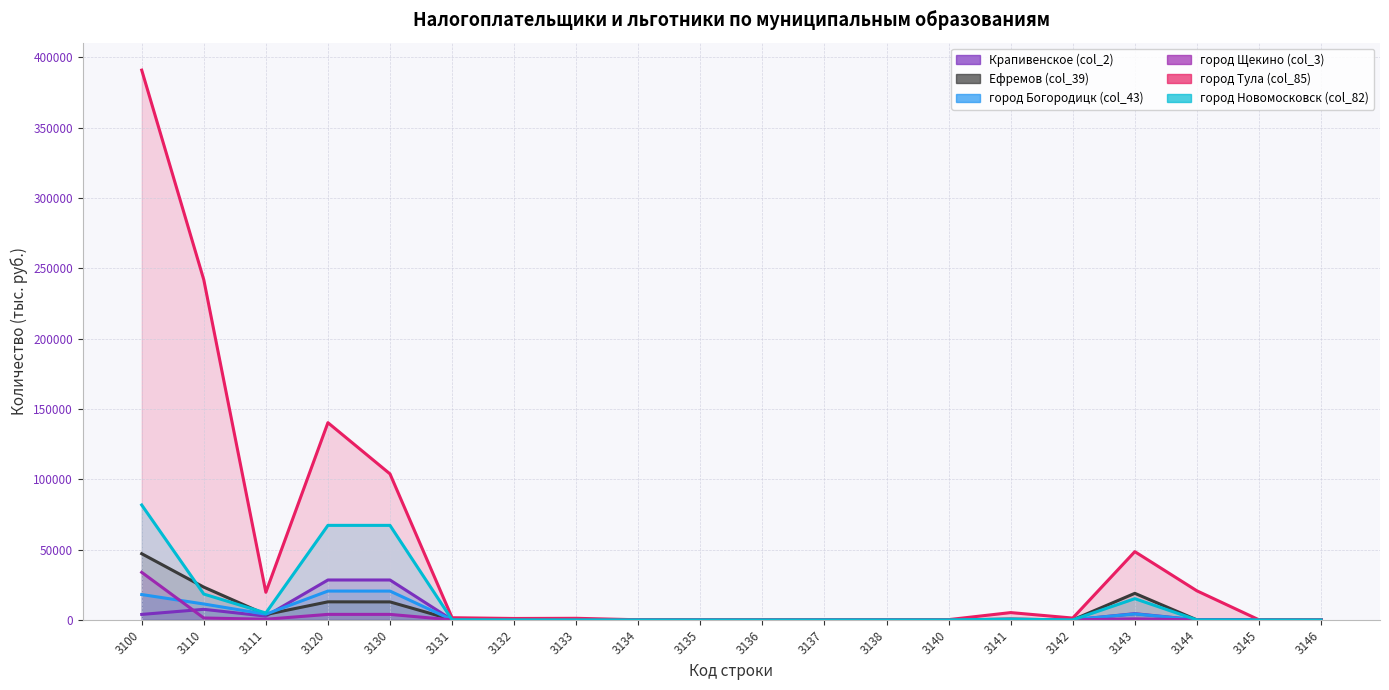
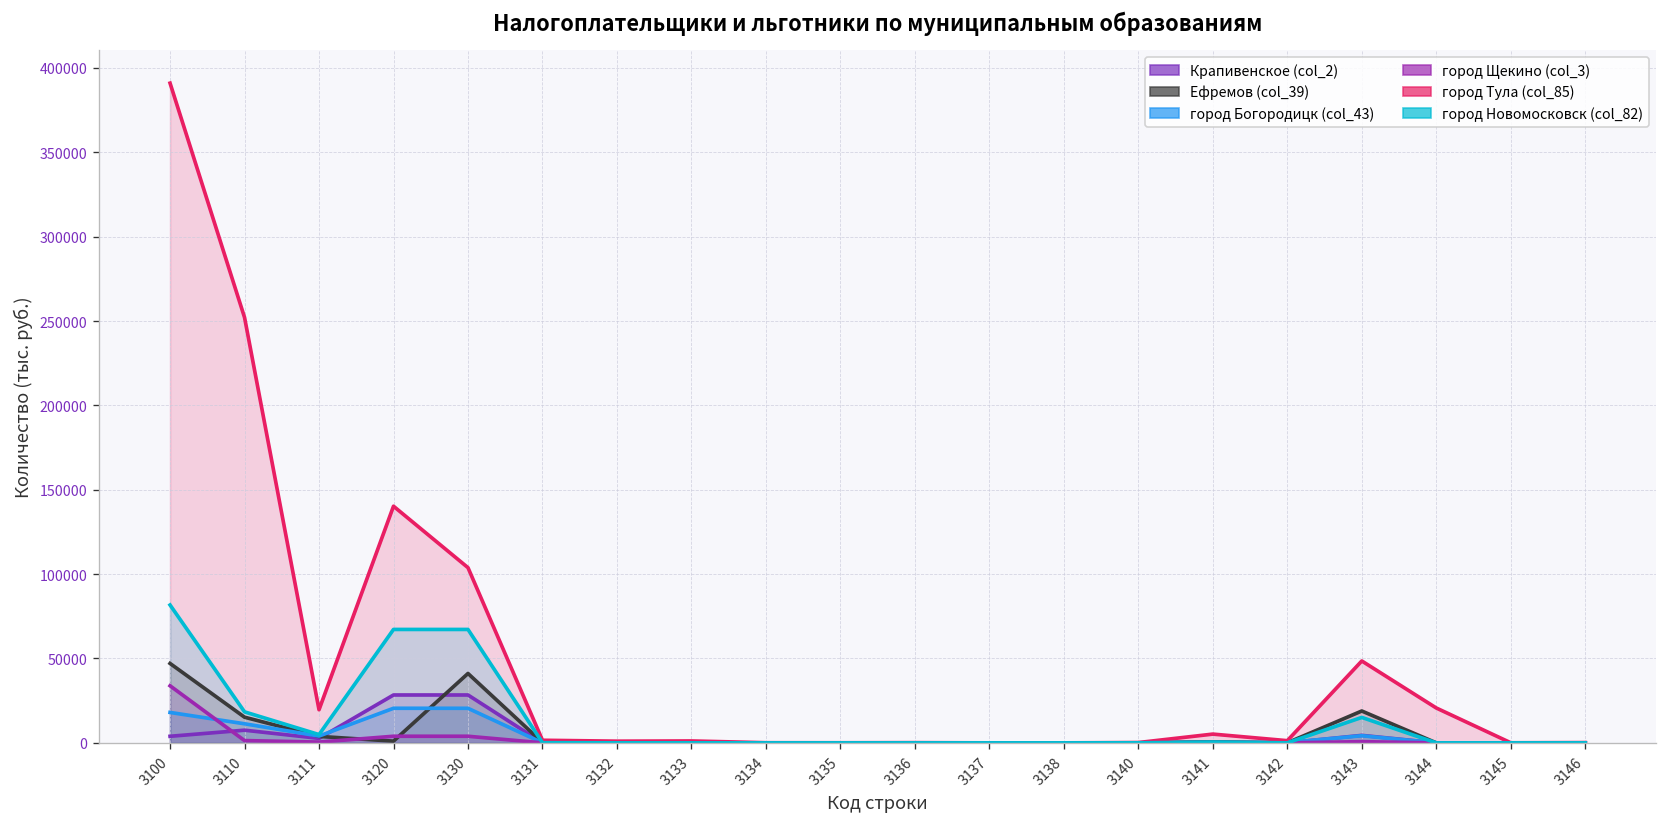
  {
    "Ефремов (col_39)": {
      "3100": 47000,
-     "3110": 23000,
-     "3120": 13000,
-     "3130": 13000,
+     "3110": 15000,
+     "3120": 1000,
+     "3130": 41000,
      "3143": 19000
    },
    "город Тула (col_85)": {
      "3100": 391000,
-     "3110": 242000,
+     "3110": 252000,
      "3111": 20000,
      "3120": 140000,
      "3130": 104000,
      "3141": 5000,
      "3143": 49000,
      "3144": 21000
    }
  }
